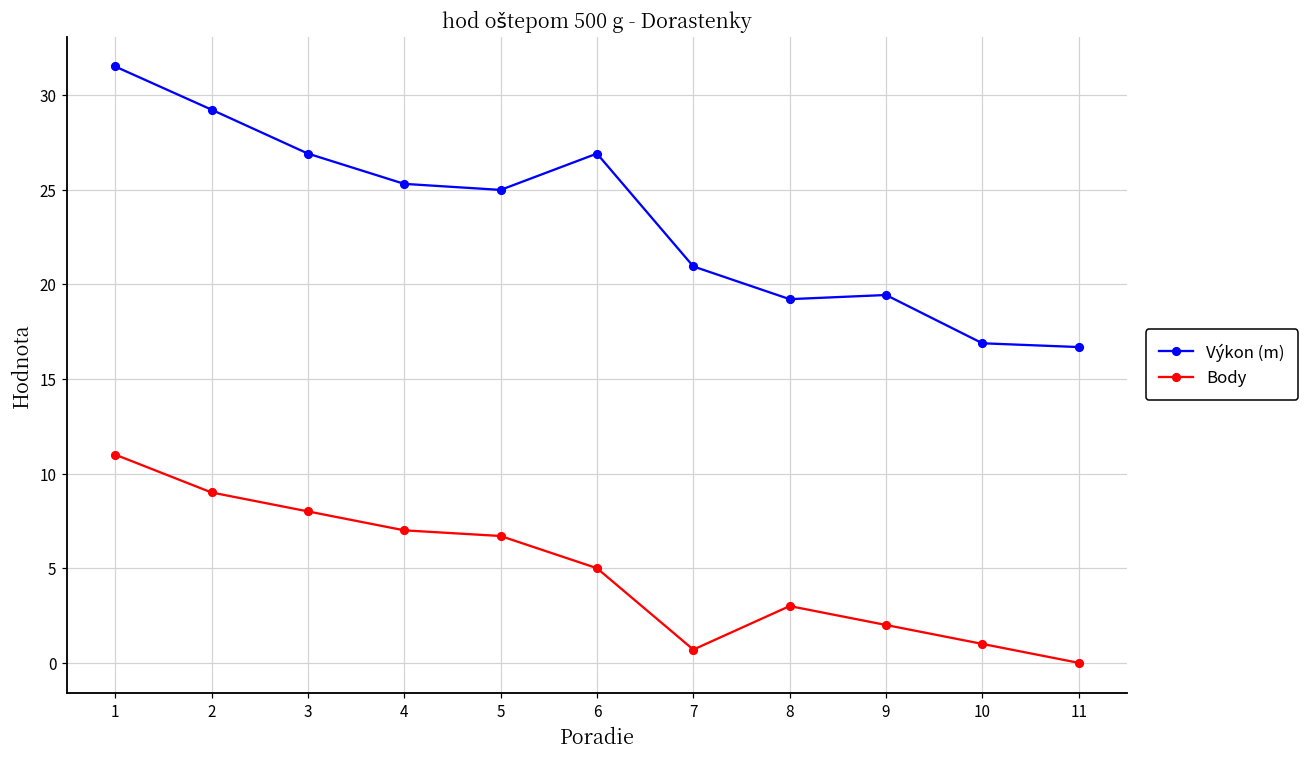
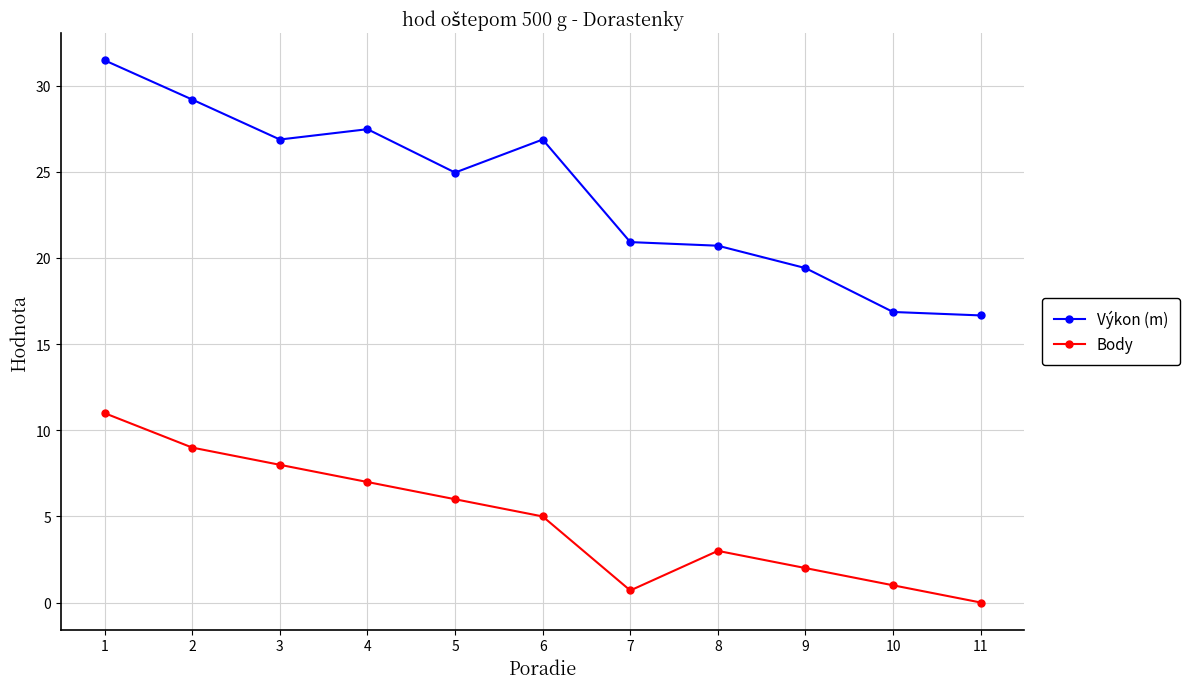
  {
    "Výkon (m)": {
      "1": 31.5,
      "2": 29.2,
      "3": 26.9,
-     "4": 25.3,
+     "4": 27.5,
      "5": 25.0,
      "6": 26.9,
      "7": 20.9,
-     "8": 19.2,
+     "8": 20.7,
      "9": 19.4,
      "10": 16.9,
      "11": 16.7
    },
    "Body": {
      "1": 11.0,
      "2": 9.0,
      "3": 8.0,
      "4": 7.0,
-     "5": 6.7,
+     "5": 6.0,
      "6": 5.0,
      "7": 0.7,
      "8": 3.0,
      "9": 2.0,
      "10": 1.0,
      "11": 0.0
    }
  }
